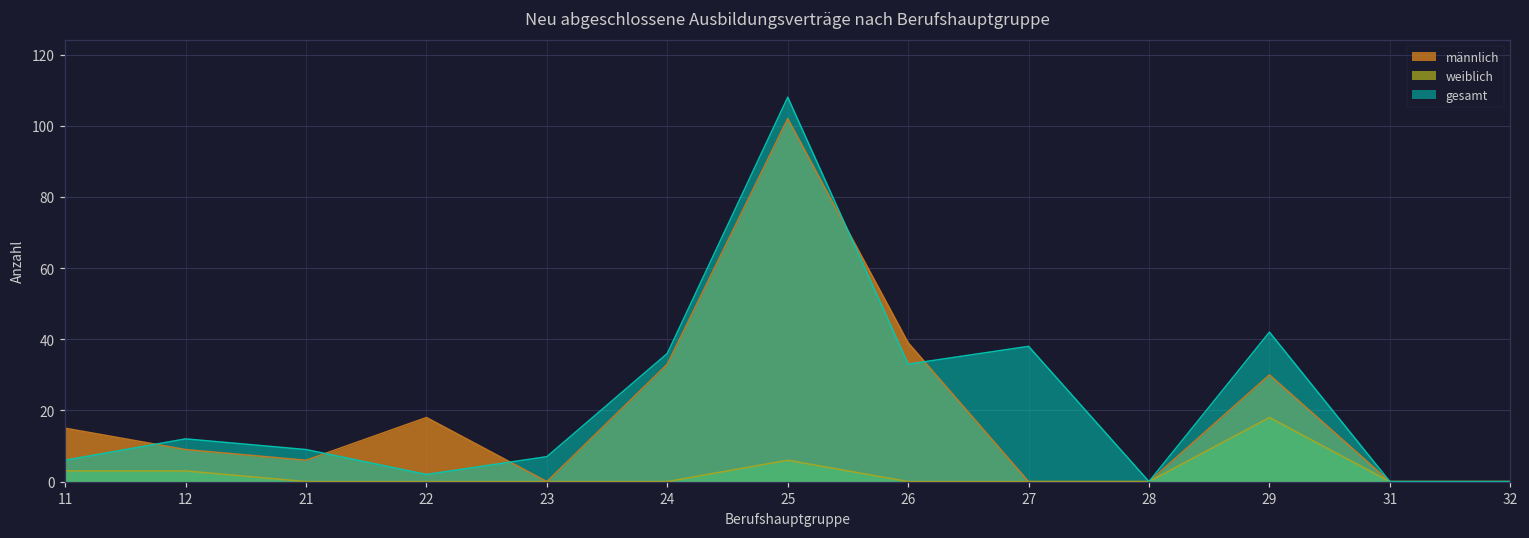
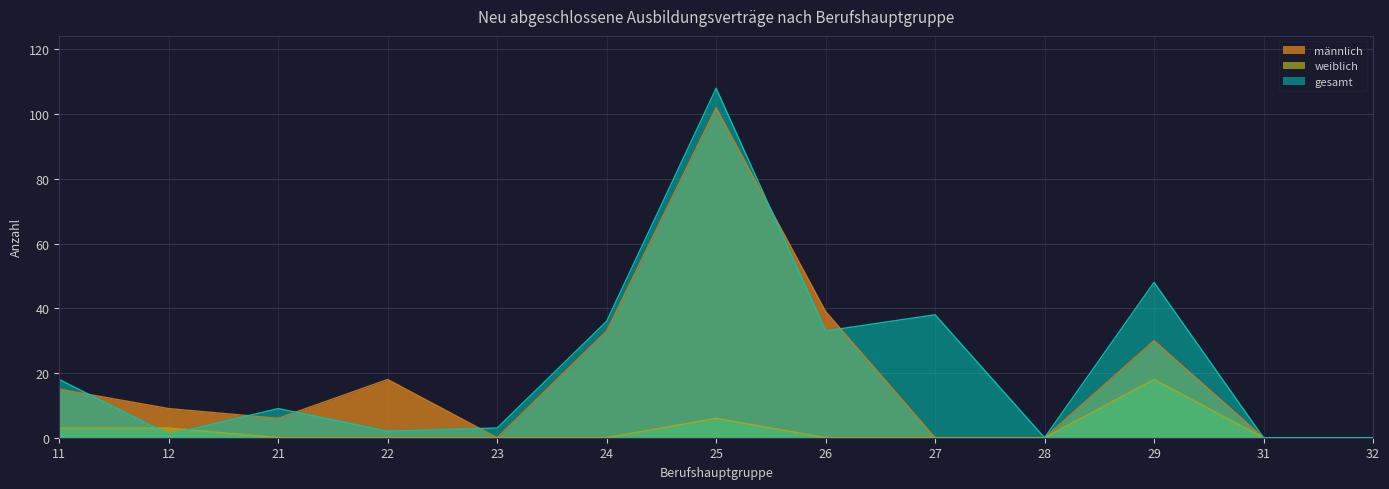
  {
    "gesamt": {
-     "11": 6,
-     "12": 12,
+     "11": 18,
+     "12": 1,
      "21": 9,
      "22": 2,
-     "23": 7,
+     "23": 3,
      "24": 36,
      "25": 108,
      "26": 33,
      "27": 38,
-     "29": 42
+     "29": 48
    }
  }
